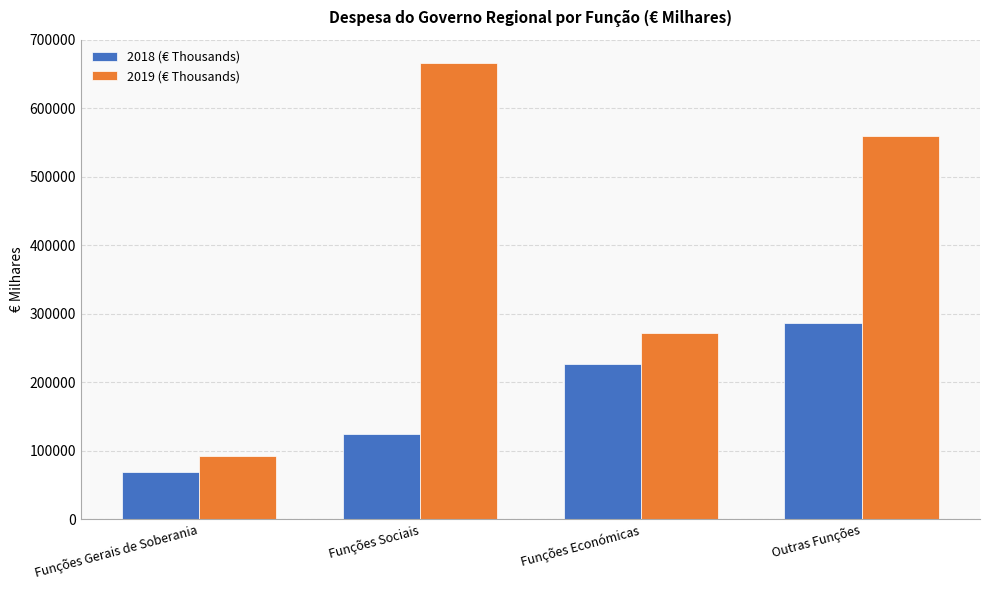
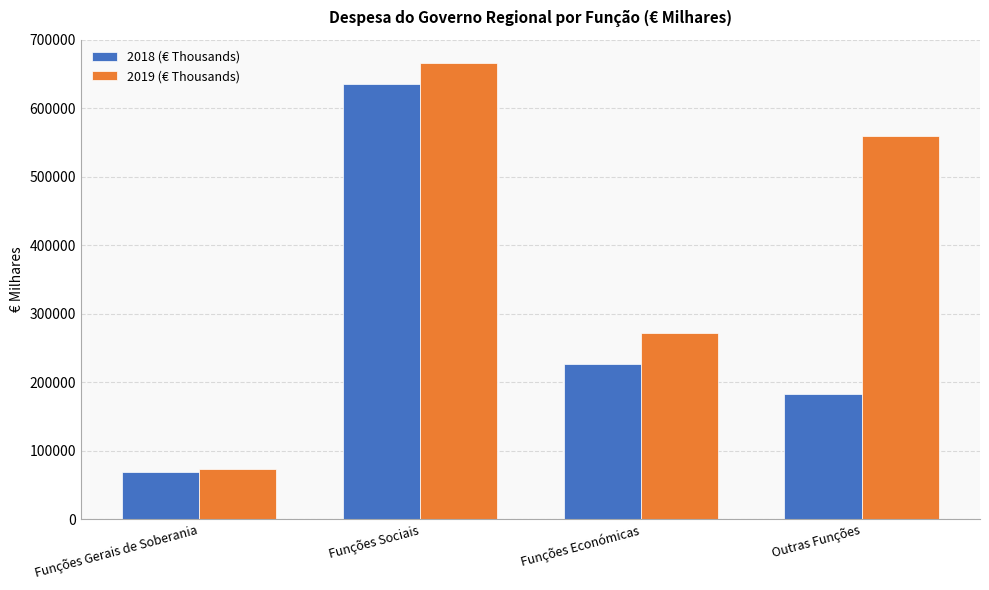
  {
    "2018 (€ Thousands)": {
      "Funções Gerais de Soberania": 70000,
-     "Funções Sociais": 120000,
+     "Funções Sociais": 640000,
      "Funções Económicas": 230000,
-     "Outras Funções": 290000
+     "Outras Funções": 180000
    },
    "2019 (€ Thousands)": {
-     "Funções Gerais de Soberania": 90000,
+     "Funções Gerais de Soberania": 70000,
      "Funções Sociais": 670000,
      "Funções Económicas": 270000,
      "Outras Funções": 560000
    }
  }
